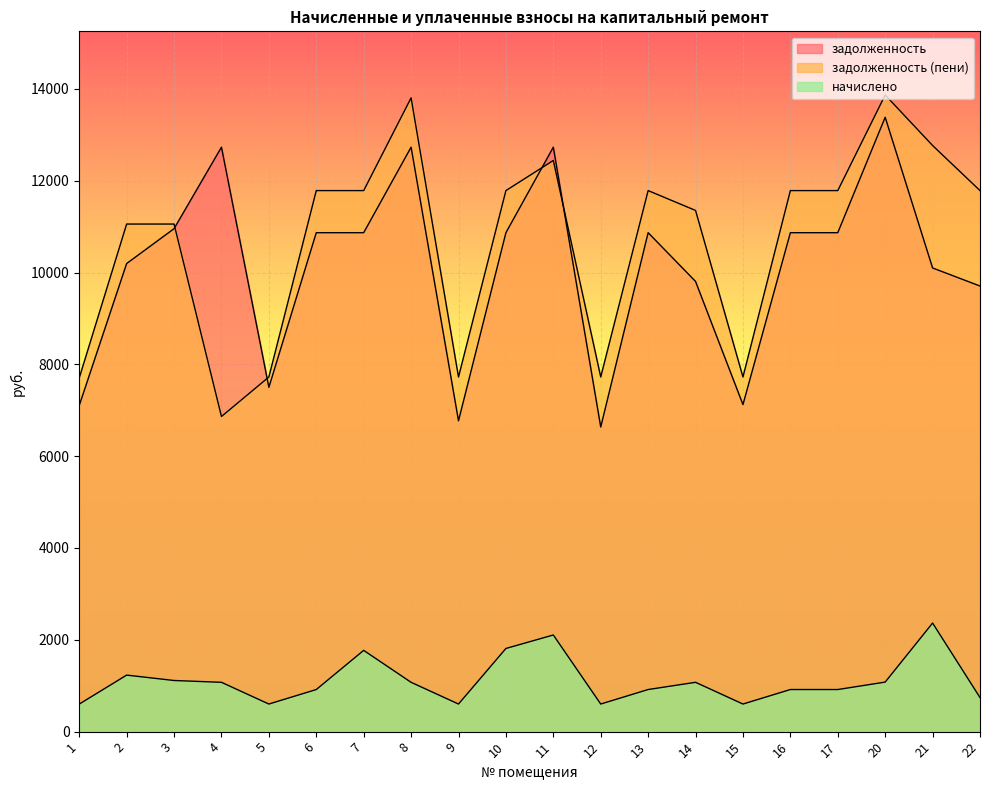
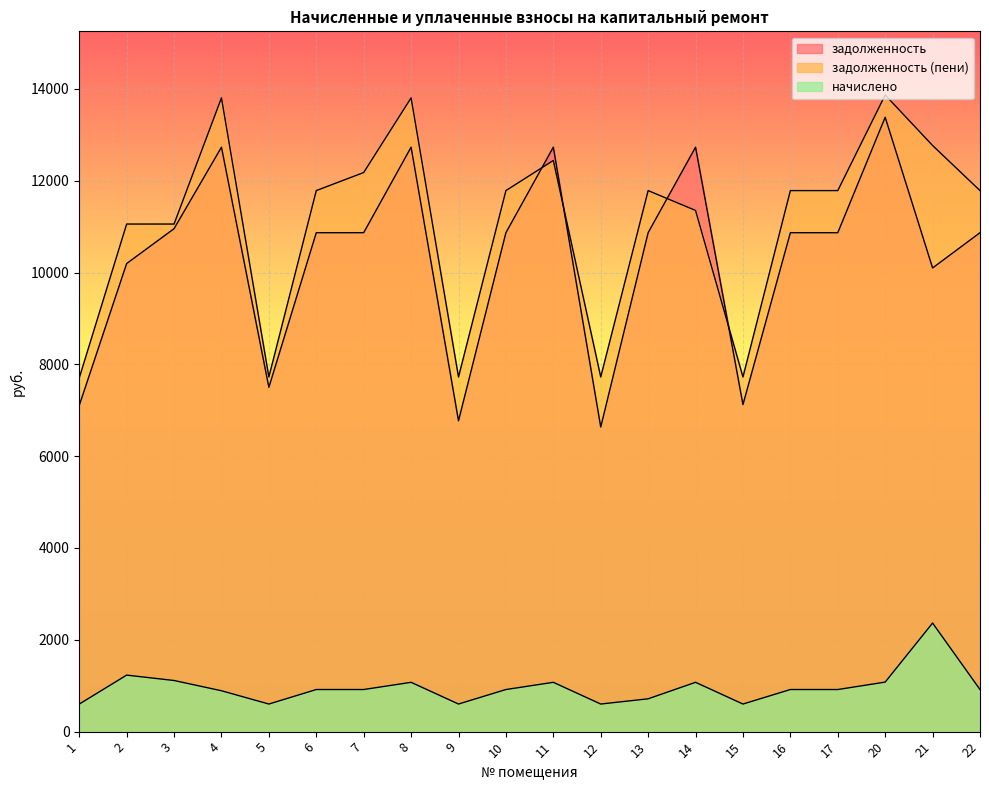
  {
    "задолженность": {
      "1": 7100,
      "2": 10200,
      "3": 11000,
      "4": 12700,
      "5": 7500,
      "6": 10900,
      "7": 10900,
      "8": 12700,
      "9": 6800,
      "10": 10900,
      "11": 12700,
      "12": 6600,
      "13": 10900,
-     "14": 9800,
+     "14": 12700,
      "15": 7100,
      "16": 10900,
      "17": 10900,
      "20": 13400,
      "21": 10100,
-     "22": 9700
+     "22": 10900
    },
    "задолженность (пени)": {
      "1": 7700,
      "2": 11100,
      "3": 11100,
-     "4": 6900,
+     "4": 13800,
      "5": 7700,
      "6": 11800,
-     "7": 11800,
+     "7": 12200,
      "8": 13800,
      "9": 7700,
      "10": 11800,
      "11": 12400,
      "12": 7700,
      "13": 11800,
      "14": 11400,
      "15": 7700,
      "16": 11800,
      "17": 11800,
      "21": 12800,
      "22": 11800
    },
    "начислено": {
      "1": 600,
      "2": 1200,
      "3": 1100,
-     "4": 1100,
+     "4": 900,
      "5": 600,
      "6": 900,
-     "7": 1800,
+     "7": 900,
      "8": 1100,
      "9": 600,
-     "10": 1800,
-     "11": 2100,
+     "10": 900,
+     "11": 1100,
      "12": 600,
-     "13": 900,
+     "13": 700,
      "14": 1100,
      "15": 600,
      "16": 900,
      "17": 900,
      "20": 1100,
      "21": 2400,
-     "22": 700
+     "22": 900
    }
  }
